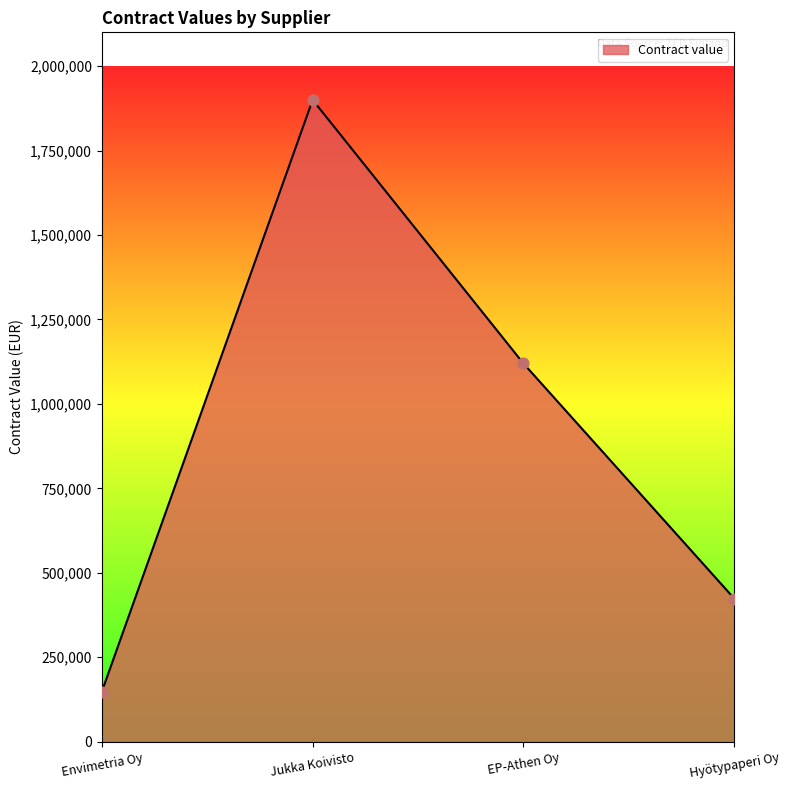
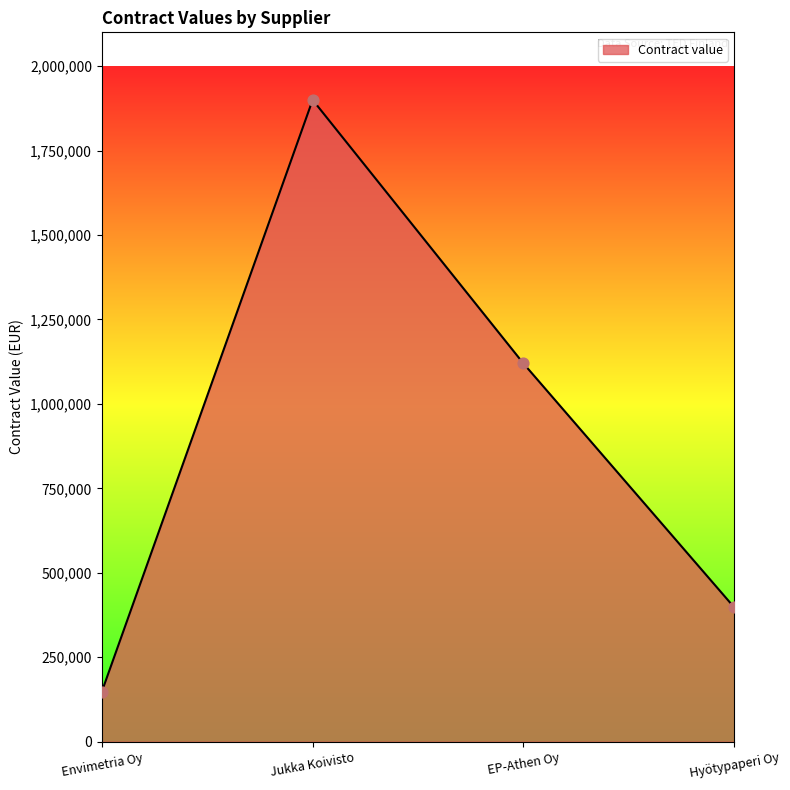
  {
    "Envimetria Oy": "150,000",
    "Jukka Koivisto": "1,900,000",
    "EP-Athen Oy": "1,120,000",
-   "Hyötypaperi Oy": "420,000"
+   "Hyötypaperi Oy": "400,000"
  }
